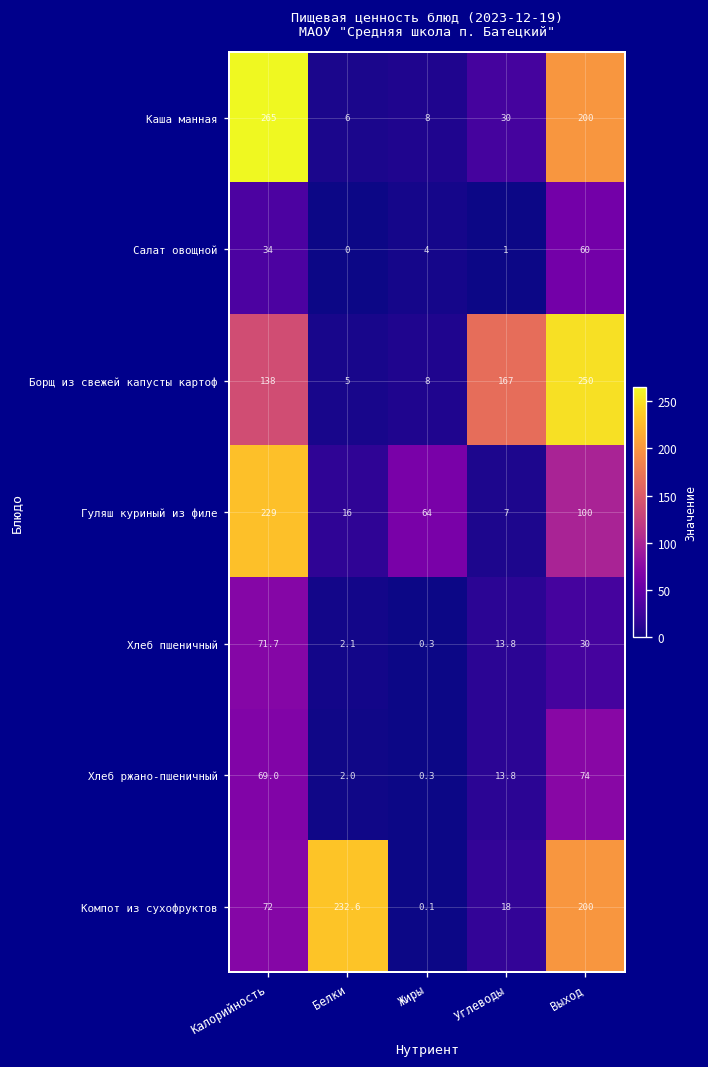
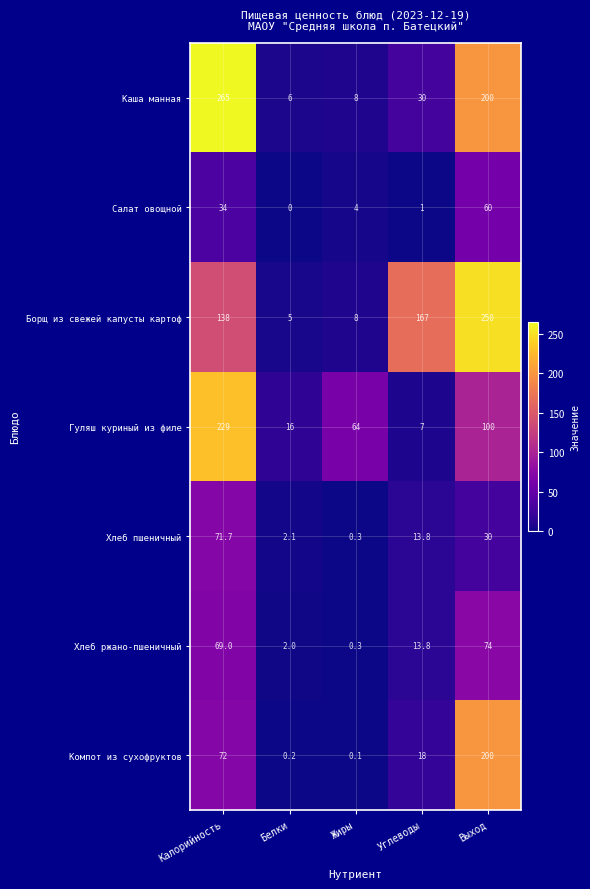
  {
    "Каша манная": {
      "Калорийность": 265,
      "Белки": 6,
      "Жиры": 8,
      "Углеводы": 30,
      "Выход": 200
    },
    "Салат овощной": {
      "Калорийность": 34,
      "Белки": 0,
      "Жиры": 4,
      "Углеводы": 1,
      "Выход": 60
    },
    "Борщ из свежей капусты картоф": {
      "Калорийность": 138,
      "Белки": 5,
      "Жиры": 8,
      "Углеводы": 167,
      "Выход": 250
    },
    "Гуляш куриный из филе": {
      "Калорийность": 229,
      "Белки": 16,
      "Жиры": 64,
      "Углеводы": 7,
      "Выход": 100
    },
    "Хлеб пшеничный": {
      "Калорийность": 71.7,
      "Белки": 2.1,
      "Жиры": 0.3,
      "Углеводы": 13.8,
      "Выход": 30
    },
    "Хлеб ржано-пшеничный": {
      "Калорийность": 69.0,
      "Белки": 2.0,
      "Жиры": 0.3,
      "Углеводы": 13.8,
      "Выход": 74
    },
    "Компот из сухофруктов": {
      "Калорийность": 72,
-     "Белки": 232.6,
+     "Белки": 0.2,
      "Жиры": 0.1,
      "Углеводы": 18,
      "Выход": 200
    }
  }
